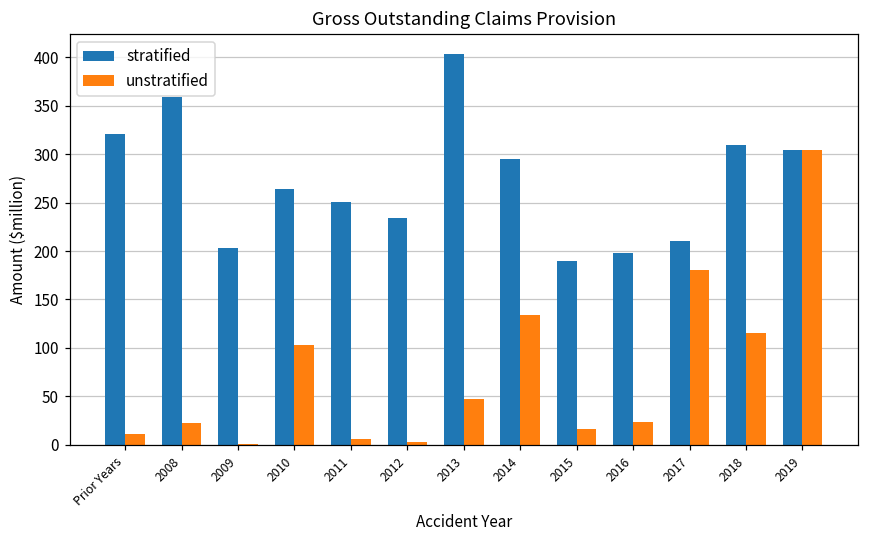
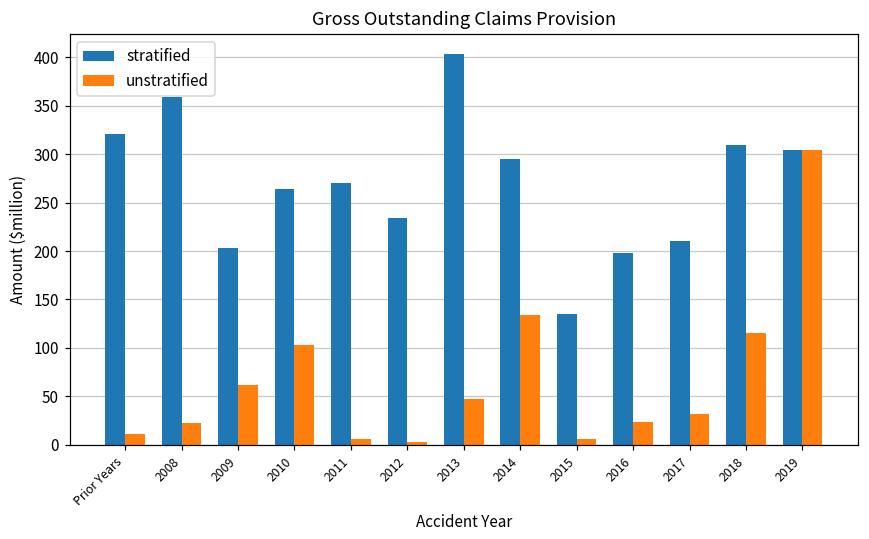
  {
    "stratified": {
      "Prior Years": 320,
      "2008": 360,
      "2009": 200,
      "2010": 260,
-     "2011": 250,
+     "2011": 270,
      "2012": 230,
      "2013": 400,
      "2014": 300,
-     "2015": 190,
+     "2015": 130,
      "2016": 200,
      "2017": 210,
      "2018": 310,
      "2019": 300
    },
    "unstratified": {
      "Prior Years": 10,
      "2008": 20,
-     "2009": 0,
+     "2009": 60,
      "2010": 100,
      "2011": 10,
      "2012": 0,
      "2013": 50,
      "2014": 130,
-     "2015": 20,
+     "2015": 10,
      "2016": 20,
-     "2017": 180,
+     "2017": 30,
      "2018": 120,
      "2019": 300
    }
  }
